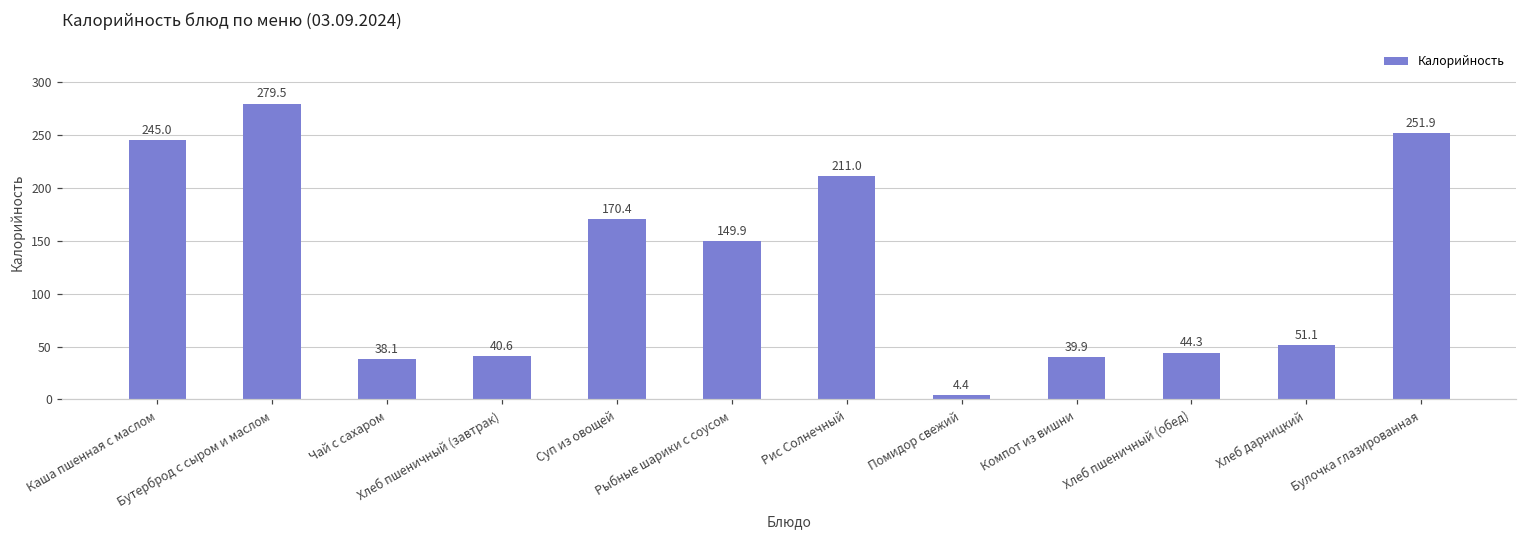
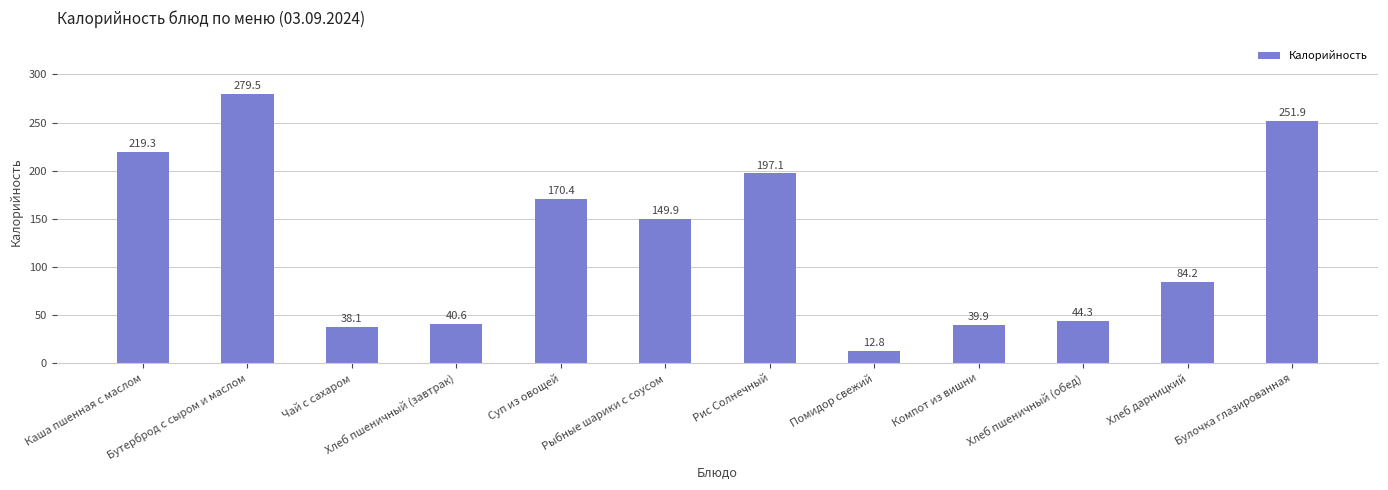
  {
-   "Каша пшенная с маслом": 245.0,
+   "Каша пшенная с маслом": 219.3,
    "Бутерброд с сыром и маслом": 279.5,
    "Чай с сахаром": 38.1,
    "Хлеб пшеничный (завтрак)": 40.6,
    "Суп из овощей": 170.4,
    "Рыбные шарики с соусом": 149.9,
-   "Рис Солнечный": 211.0,
-   "Помидор свежий": 4.4,
+   "Рис Солнечный": 197.1,
+   "Помидор свежий": 12.8,
    "Компот из вишни": 39.9,
    "Хлеб пшеничный (обед)": 44.3,
-   "Хлеб дарницкий": 51.1,
+   "Хлеб дарницкий": 84.2,
    "Булочка глазированная": 251.9
  }
